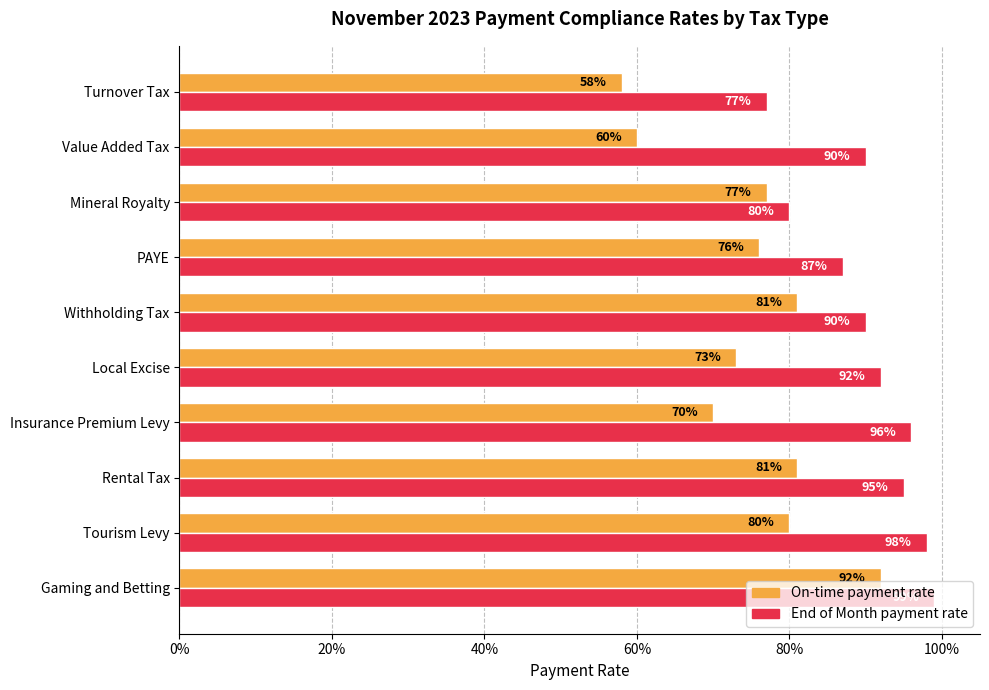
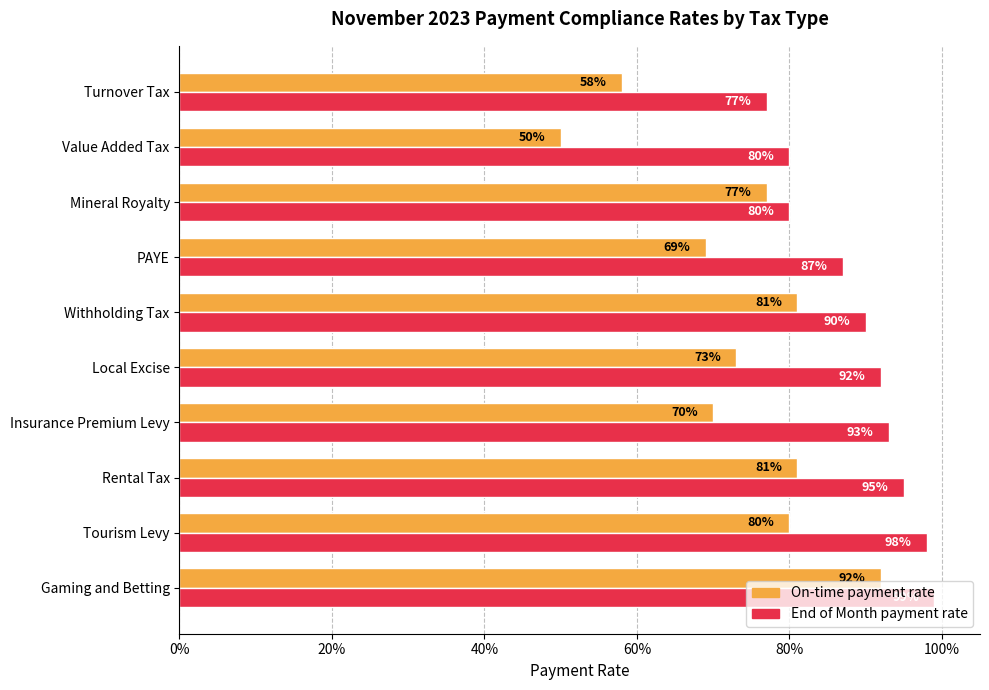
  {
    "On-time payment rate": {
      "Turnover Tax": "58%",
-     "Value Added Tax": "60%",
+     "Value Added Tax": "50%",
      "Mineral Royalty": "77%",
-     "PAYE": "76%",
+     "PAYE": "69%",
      "Withholding Tax": "81%",
      "Local Excise": "73%",
      "Insurance Premium Levy": "70%",
      "Rental Tax": "81%",
      "Tourism Levy": "80%"
    },
    "End of Month payment rate": {
      "Turnover Tax": "77%",
-     "Value Added Tax": "90%",
+     "Value Added Tax": "80%",
      "Mineral Royalty": "80%",
      "PAYE": "87%",
      "Withholding Tax": "90%",
      "Local Excise": "92%",
-     "Insurance Premium Levy": "96%",
+     "Insurance Premium Levy": "93%",
      "Rental Tax": "95%",
      "Tourism Levy": "98%"
    }
  }
